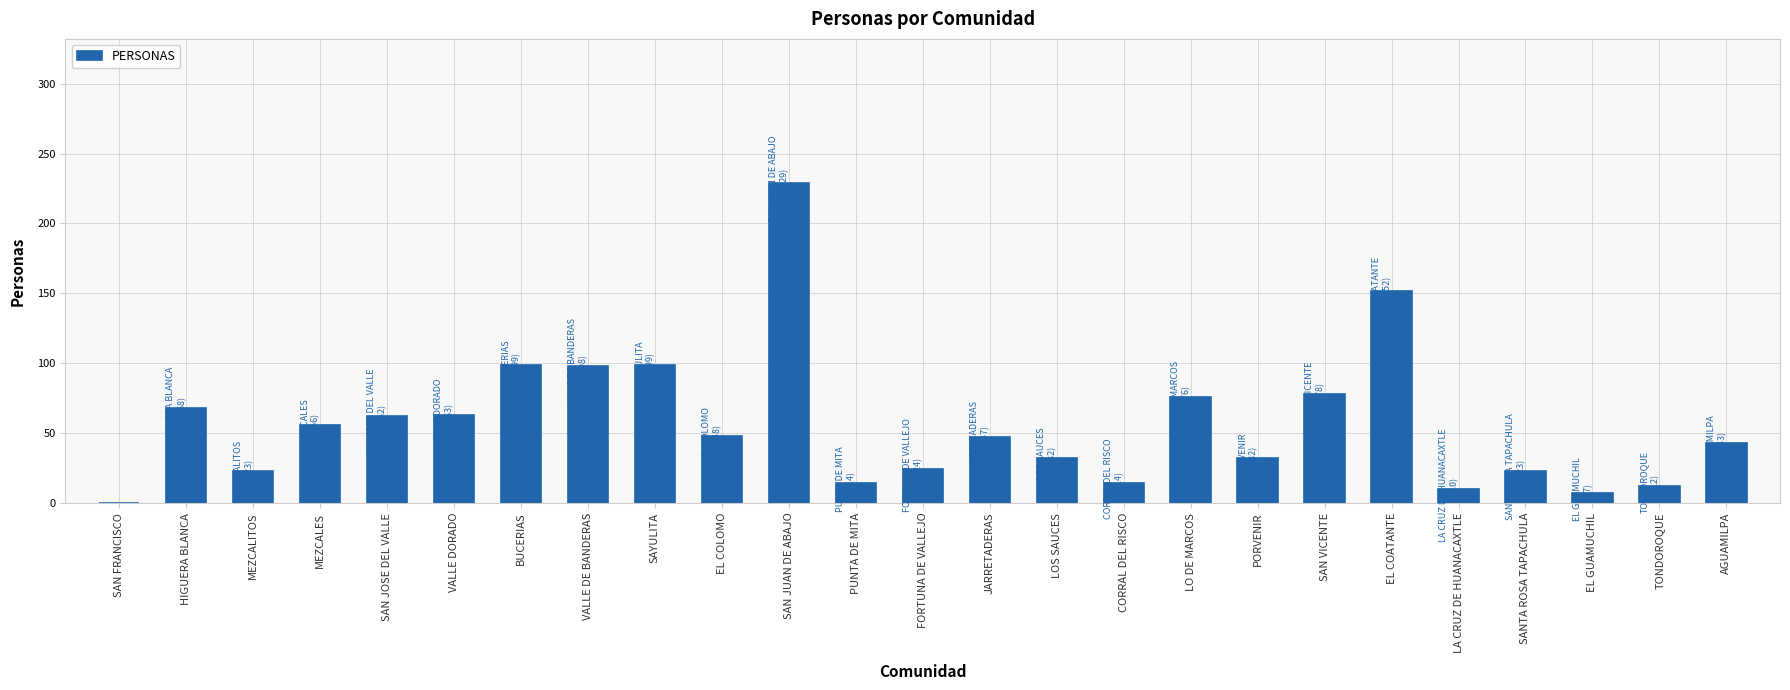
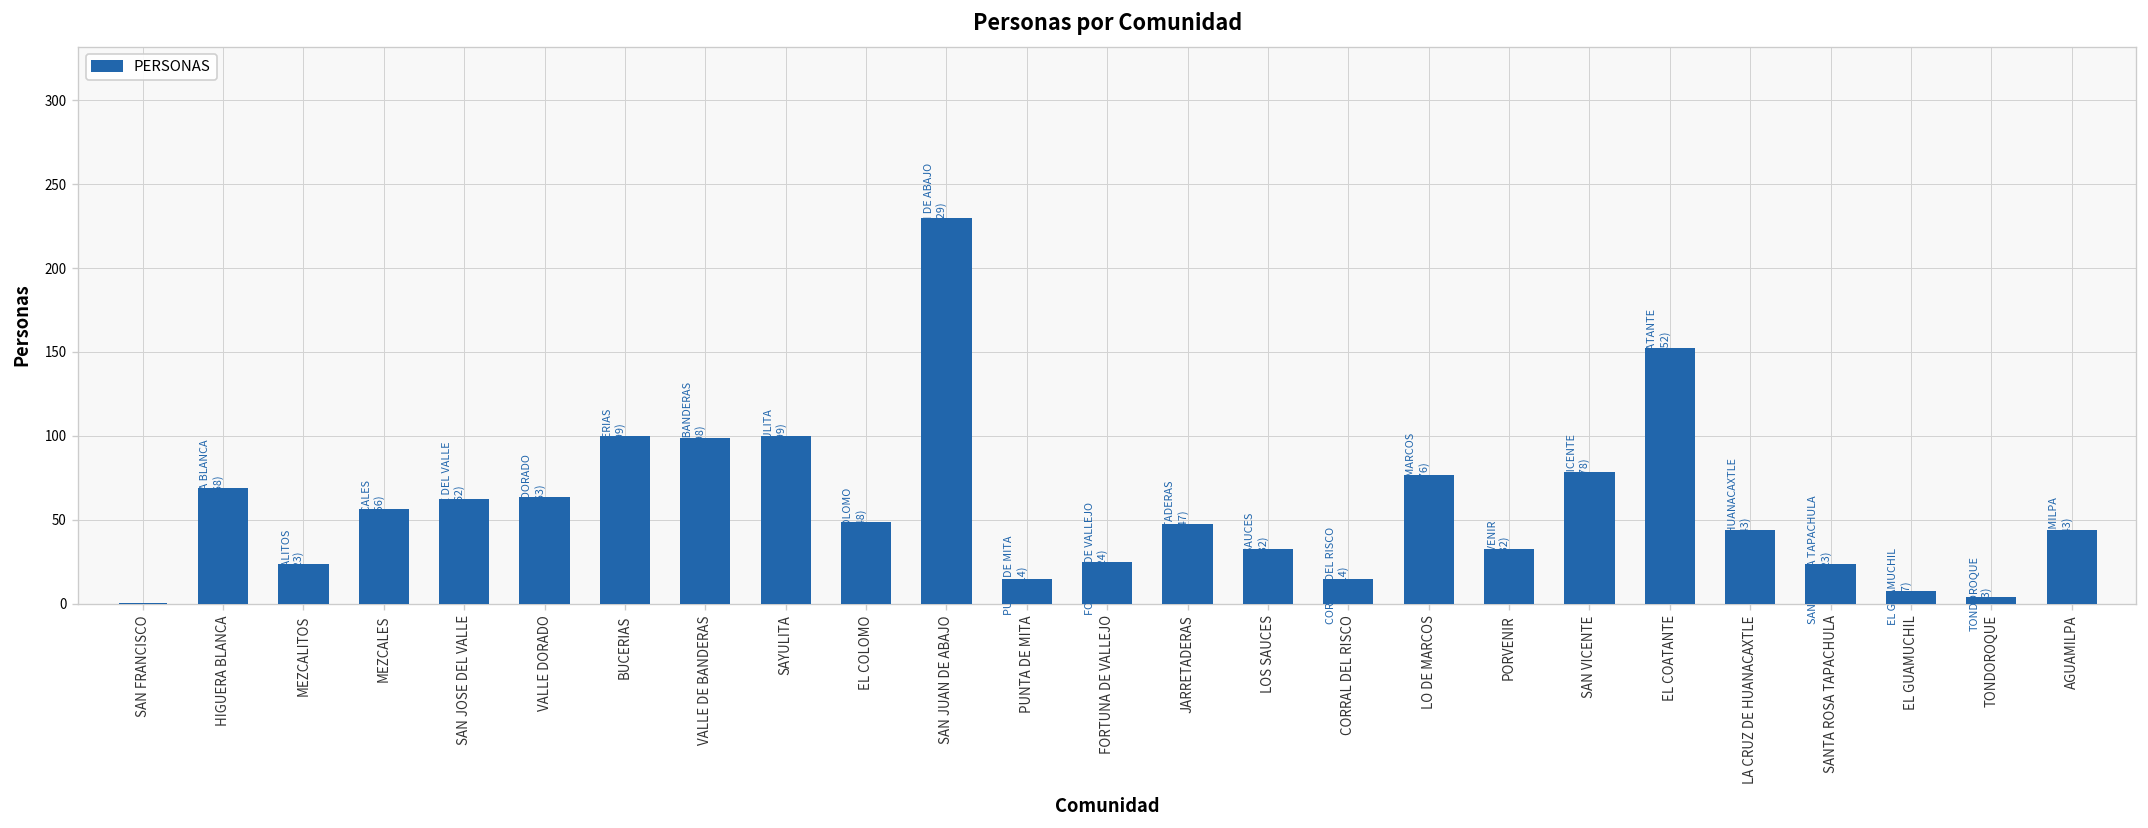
  {
    "HIGUERA BLANCA": "(68)",
    "MEZCALITOS": "(23)",
    "MEZCALES": "(56)",
    "SAN JOSE DEL VALLE": "(62)",
    "VALLE DORADO": "(63)",
    "BUCERIAS": "(99)",
    "VALLE DE BANDERAS": "(98)",
    "SAYULITA": "(99)",
    "EL COLOMO": "(48)",
    "SAN JUAN DE ABAJO": "(229)",
    "PUNTA DE MITA": "(14)",
    "FORTUNA DE VALLEJO": "(24)",
    "JARRETADERAS": "(47)",
    "LOS SAUCES": "(32)",
    "CORRAL DEL RISCO": "(14)",
    "LO DE MARCOS": "(76)",
    "PORVENIR": "(32)",
    "SAN VICENTE": "(78)",
    "EL COATANTE": "(152)",
-   "LA CRUZ DE HUANACAXTLE": "(10)",
+   "LA CRUZ DE HUANACAXTLE": "(43)",
    "SANTA ROSA TAPACHULA": "(23)",
    "EL GUAMUCHIL": "(7)",
-   "TONDOROQUE": "(12)",
+   "TONDOROQUE": "(3)",
    "AGUAMILPA": "(43)"
  }
